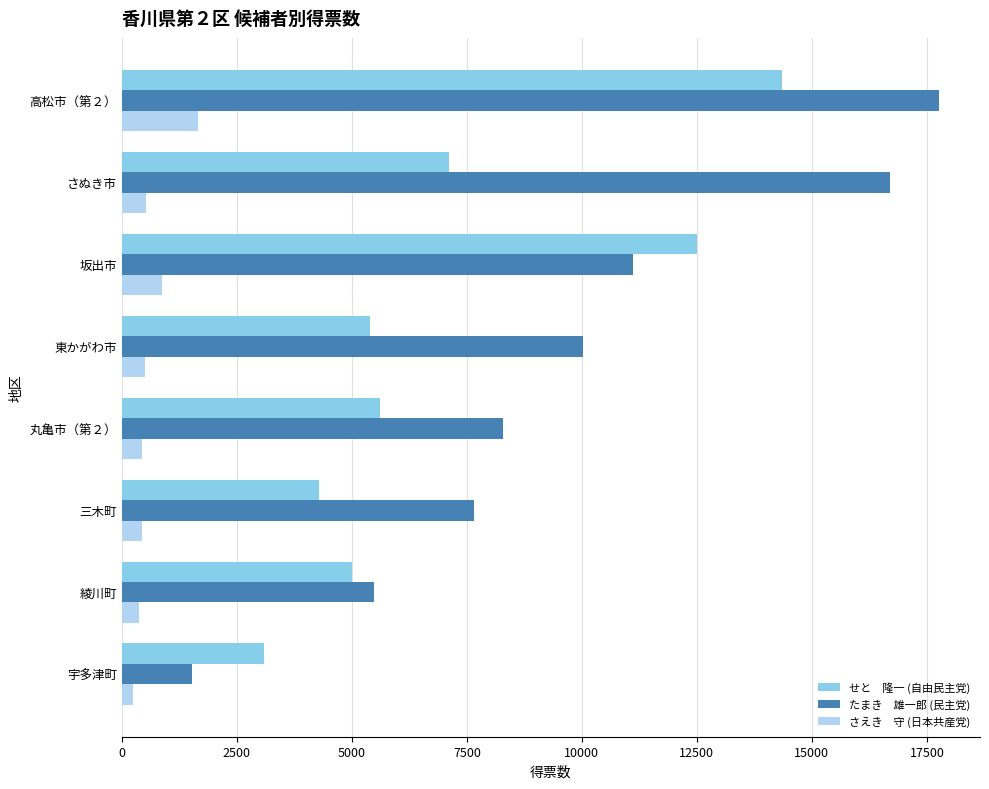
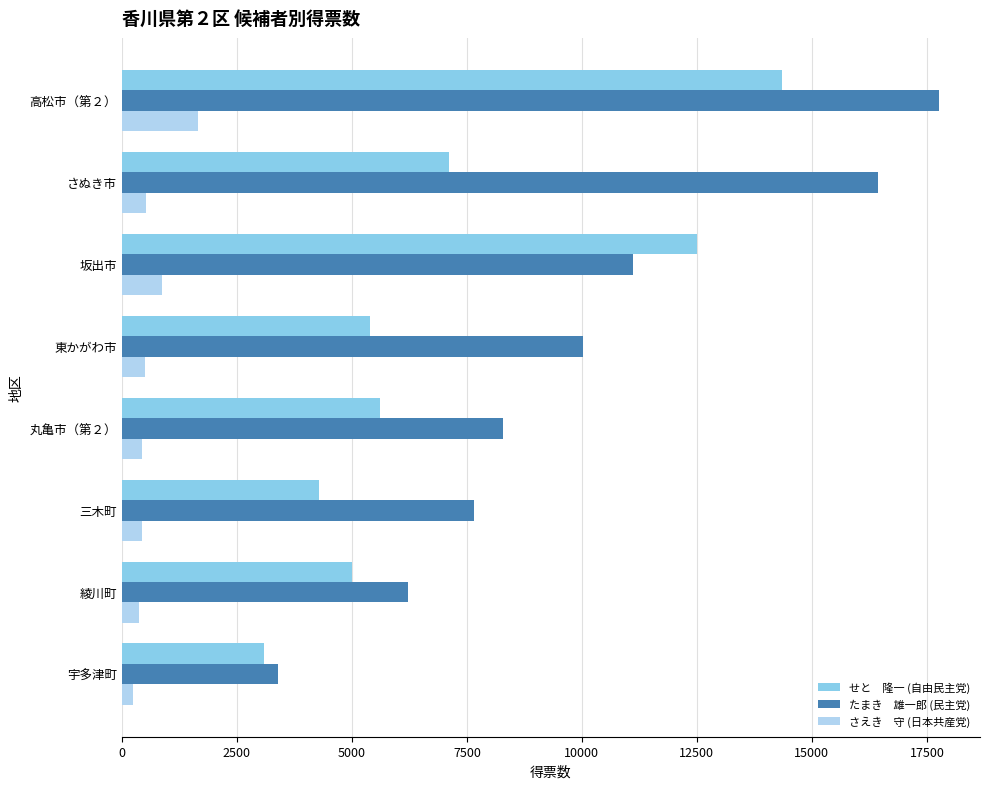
  {
    "たまき 雄一郎 (民主党)": {
      "高松市（第２）": 17800,
-     "さぬき市": 16700,
+     "さぬき市": 16400,
      "坂出市": 11100,
      "東かがわ市": 10000,
      "丸亀市（第２）": 8300,
      "三木町": 7700,
-     "綾川町": 5500,
-     "宇多津町": 1500
+     "綾川町": 6200,
+     "宇多津町": 3400
    }
  }
